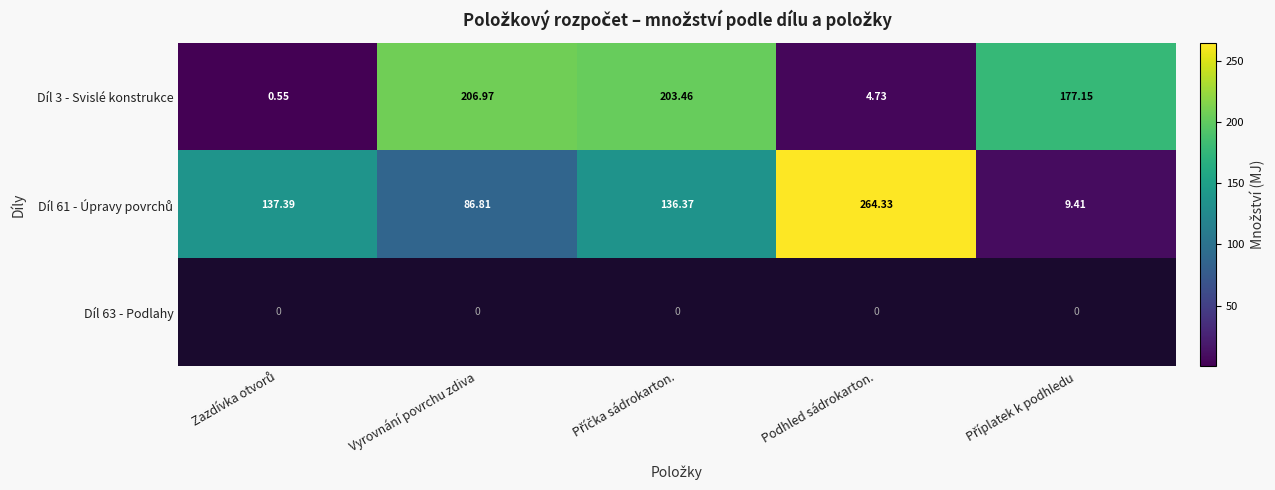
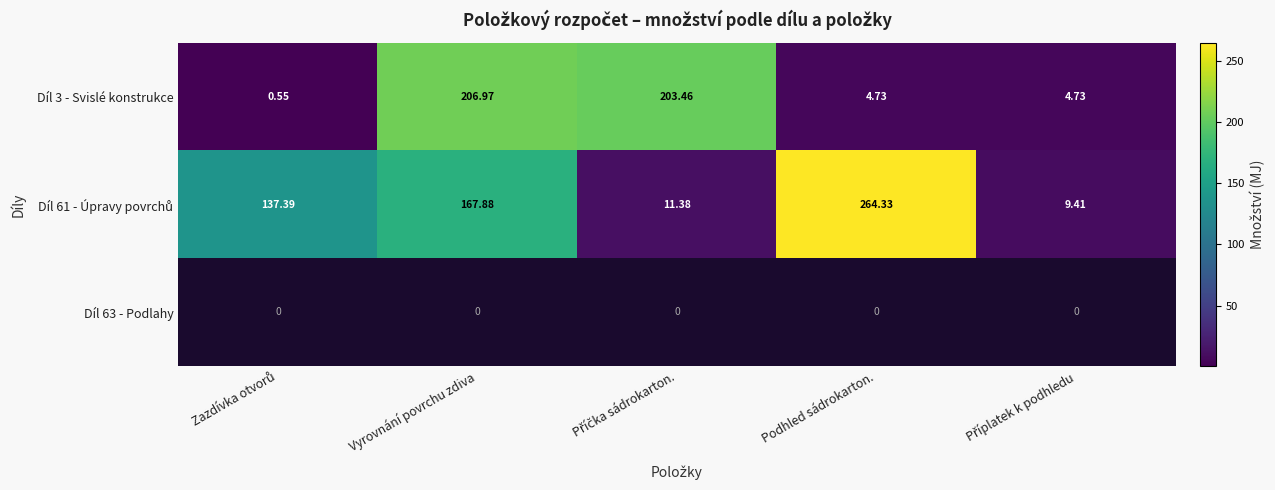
  {
    "Díl 3 - Svislé konstrukce": {
      "Zazdívka otvorů": 0.55,
      "Vyrovnání povrchu zdiva": 206.97,
      "Příčka sádrokarton.": 203.46,
      "Podhled sádrokarton.": 4.73,
-     "Příplatek k podhledu": 177.15
+     "Příplatek k podhledu": 4.73
    },
    "Díl 61 - Úpravy povrchů": {
      "Zazdívka otvorů": 137.39,
-     "Vyrovnání povrchu zdiva": 86.81,
-     "Příčka sádrokarton.": 136.37,
+     "Vyrovnání povrchu zdiva": 167.88,
+     "Příčka sádrokarton.": 11.38,
      "Podhled sádrokarton.": 264.33,
      "Příplatek k podhledu": 9.41
    }
  }
